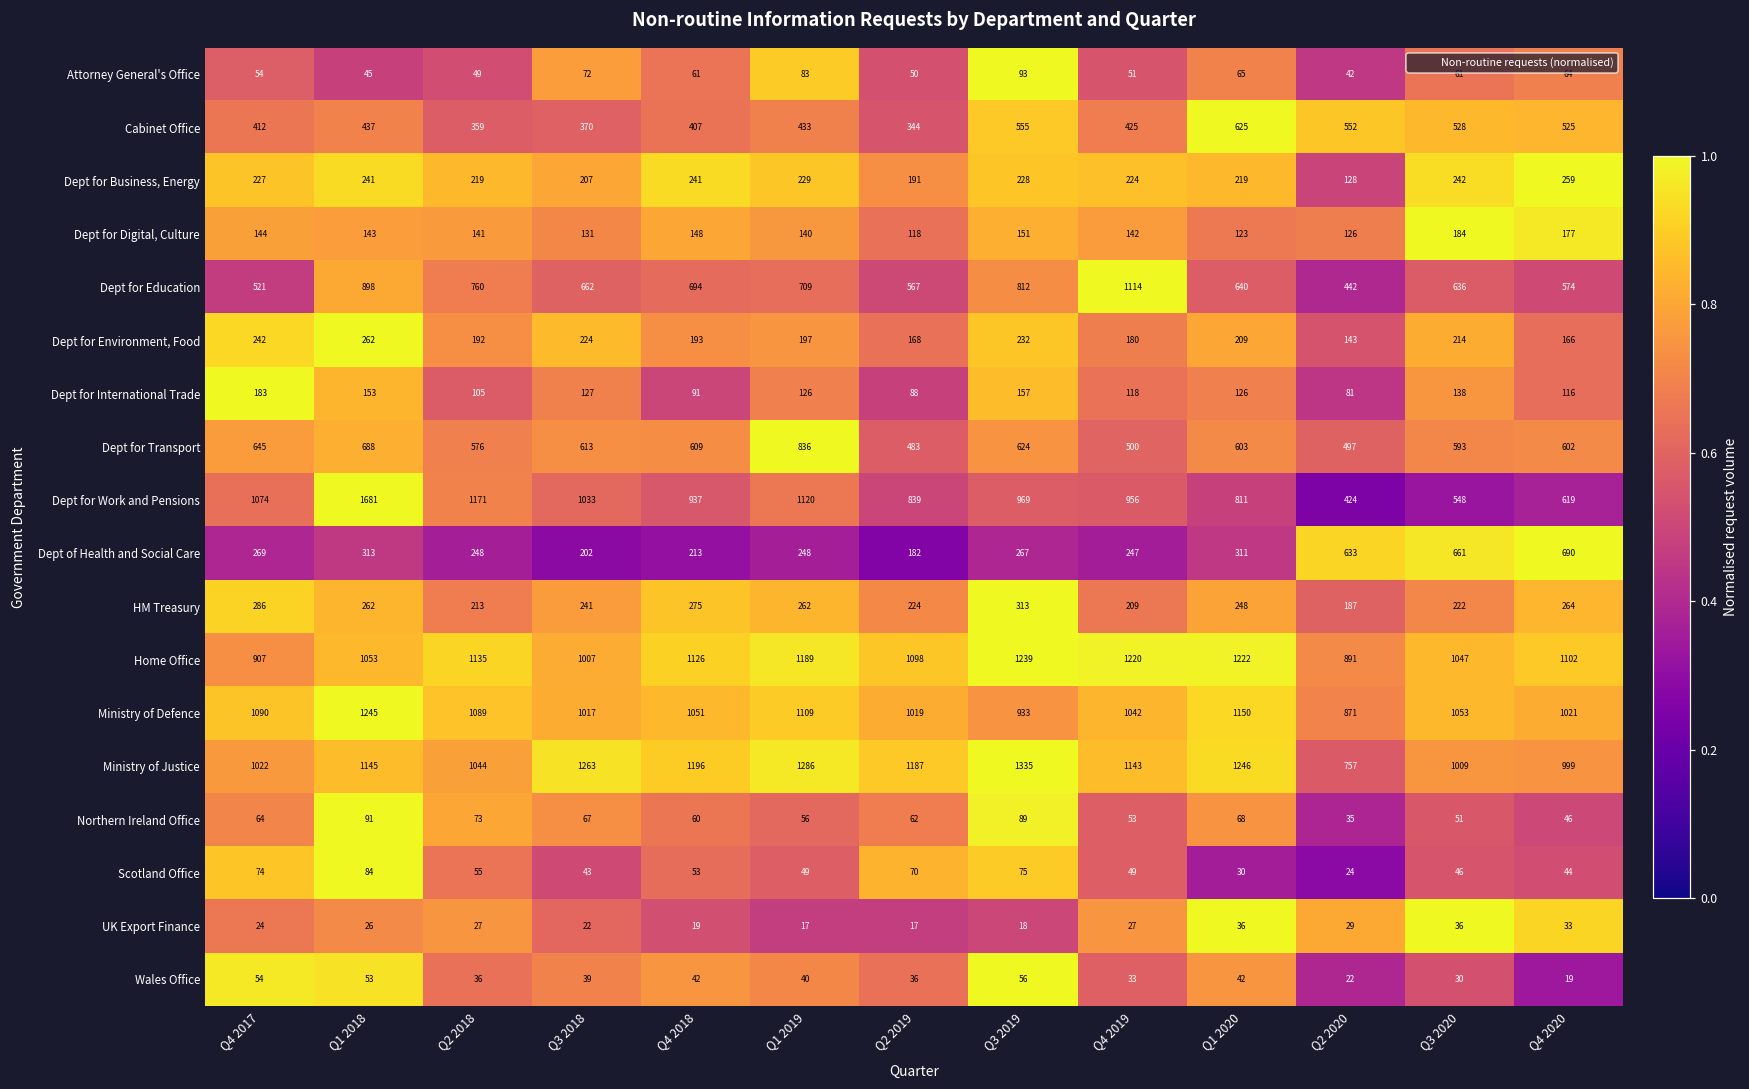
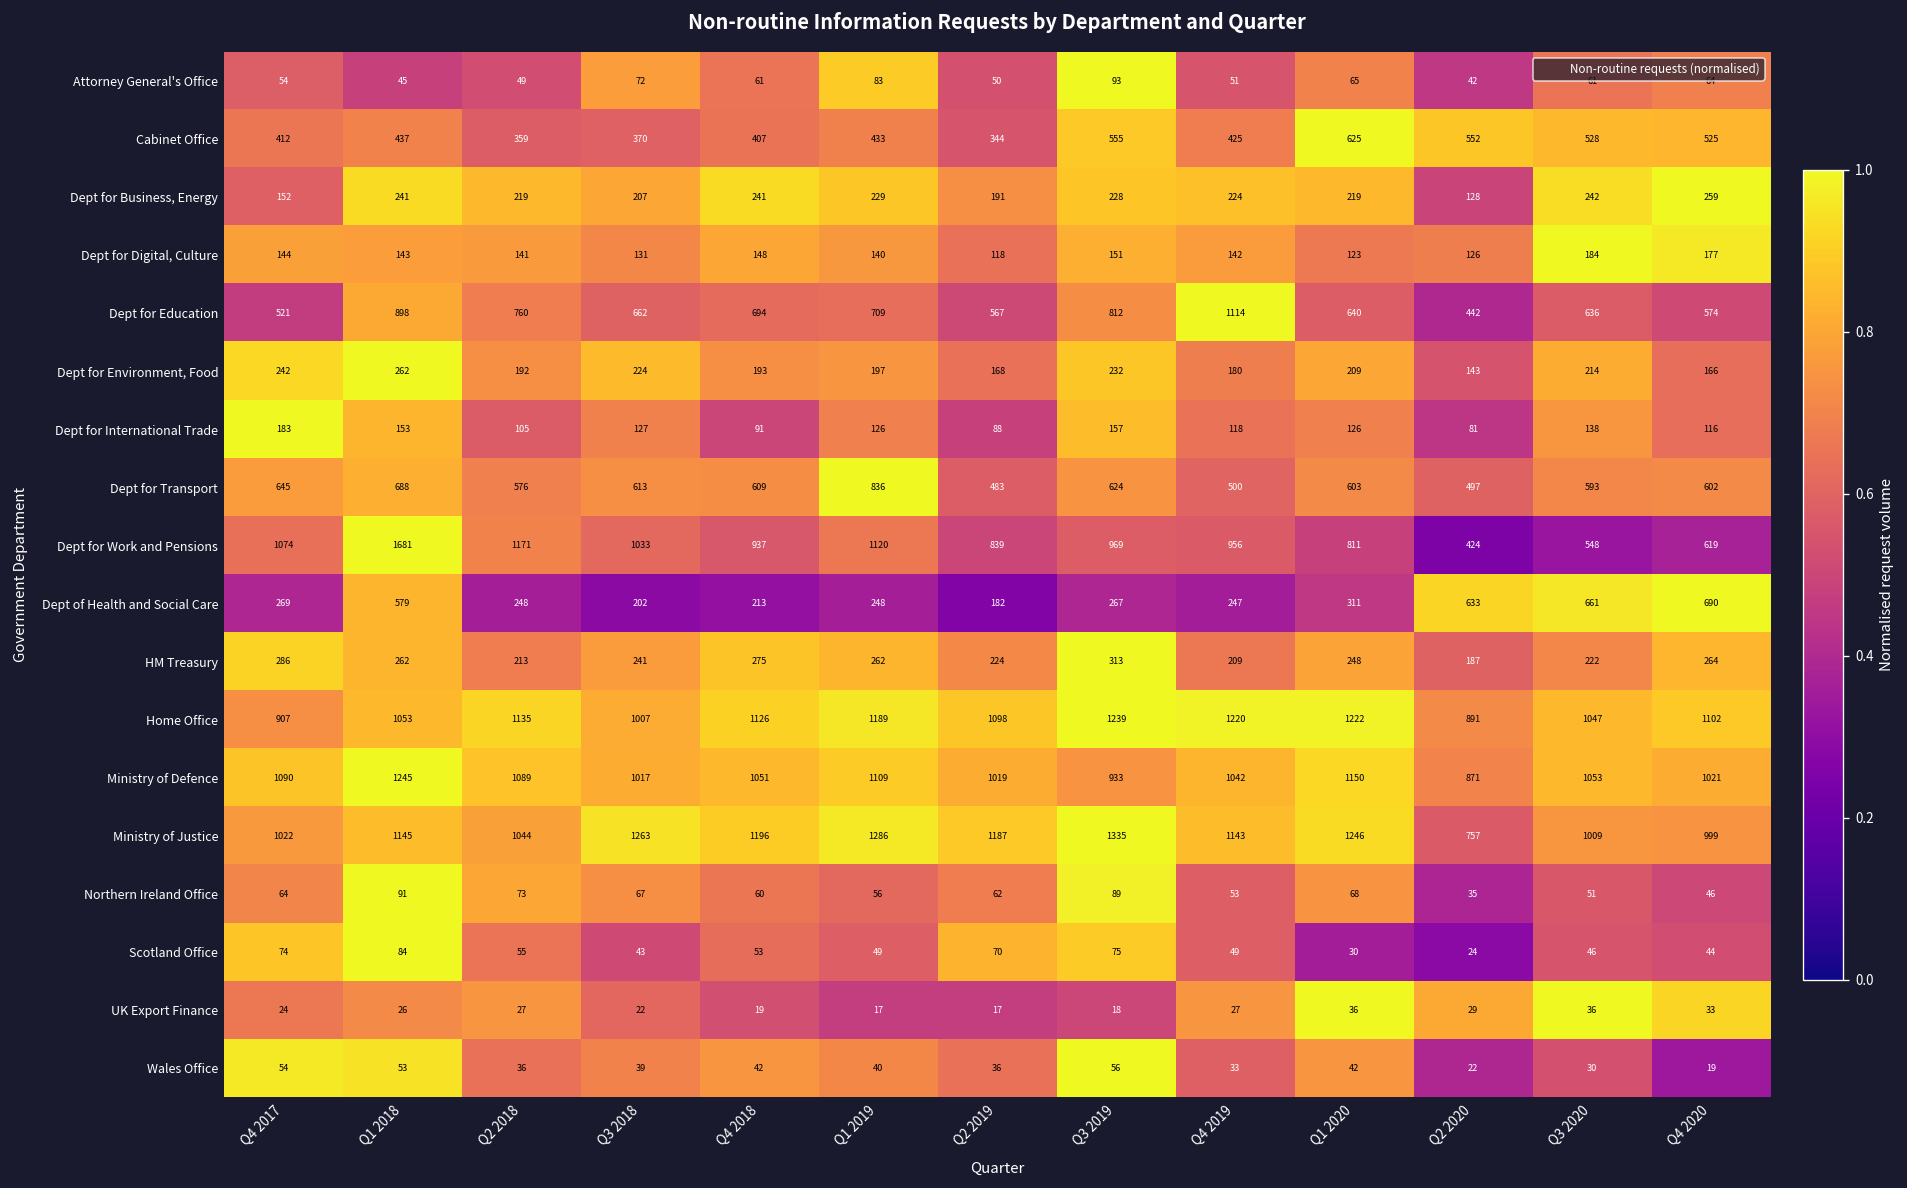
  {
    "Dept for Business, Energy": {
-     "Q4 2017": 227,
+     "Q4 2017": 152,
      "Q1 2018": 241,
      "Q2 2018": 219,
      "Q3 2018": 207,
      "Q4 2018": 241,
      "Q1 2019": 229,
      "Q2 2019": 191,
      "Q3 2019": 228,
      "Q4 2019": 224,
      "Q1 2020": 219,
      "Q2 2020": 128,
      "Q3 2020": 242,
      "Q4 2020": 259
    },
    "Dept of Health and Social Care": {
      "Q4 2017": 269,
-     "Q1 2018": 313,
+     "Q1 2018": 579,
      "Q2 2018": 248,
      "Q3 2018": 202,
      "Q4 2018": 213,
      "Q1 2019": 248,
      "Q2 2019": 182,
      "Q3 2019": 267,
      "Q4 2019": 247,
      "Q1 2020": 311,
      "Q2 2020": 633,
      "Q3 2020": 661,
      "Q4 2020": 690
    }
  }
